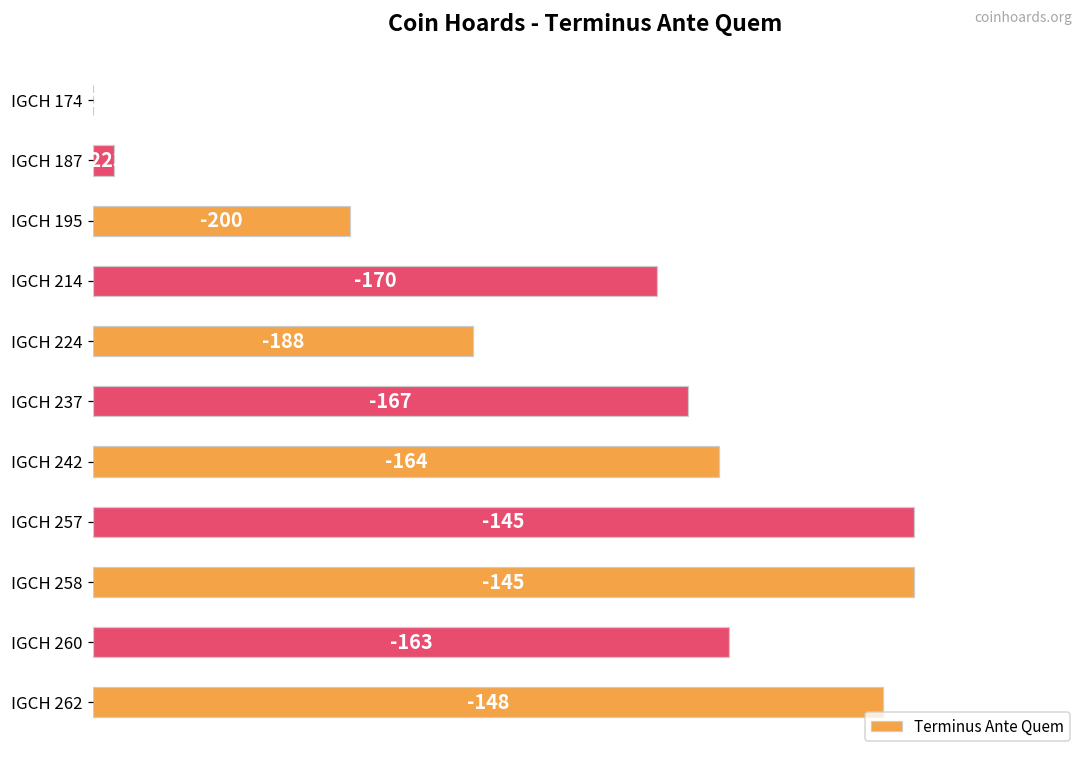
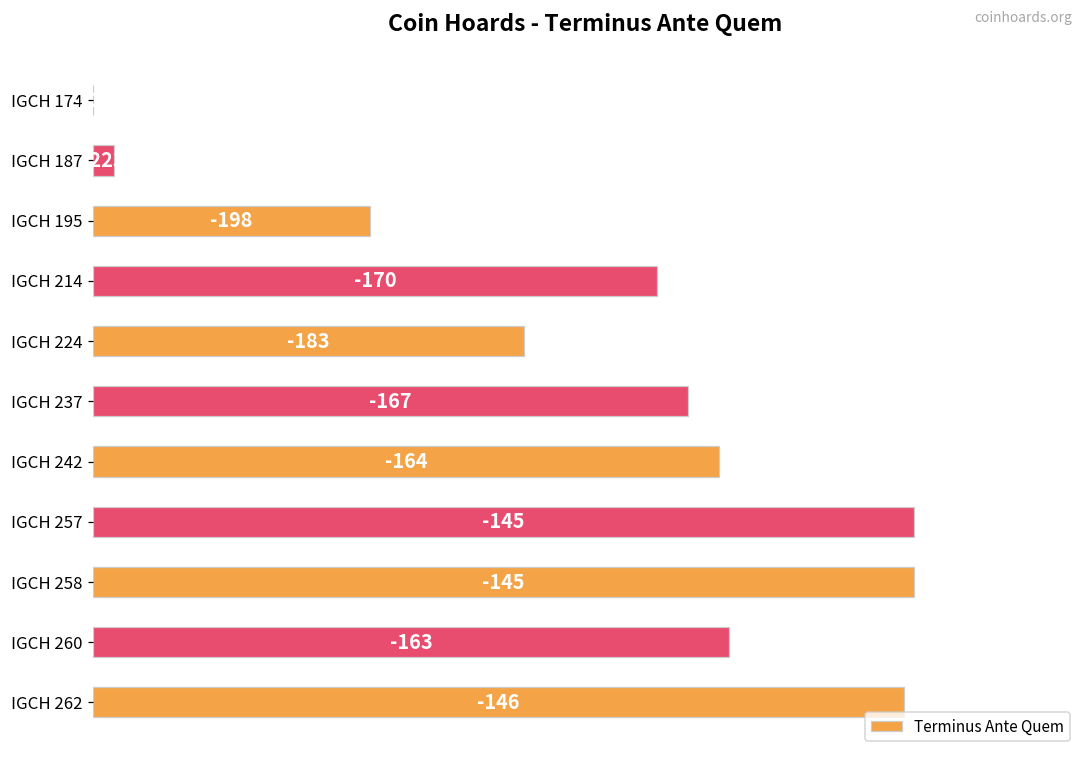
  {
-   "IGCH 195": -200,
-   "IGCH 224": -188,
-   "IGCH 262": -148
+   "IGCH 195": -198,
+   "IGCH 224": -183,
+   "IGCH 262": -146
  }
